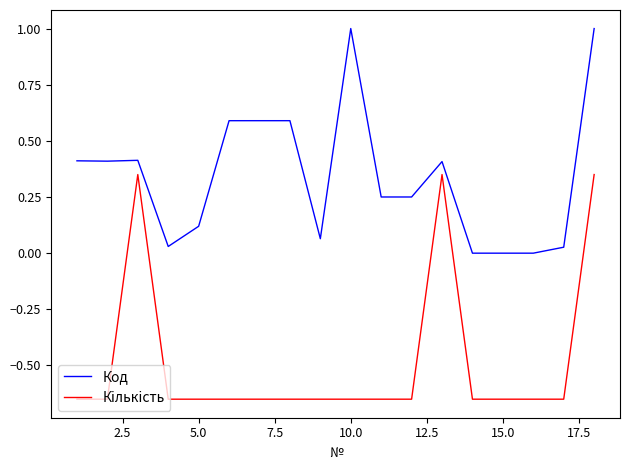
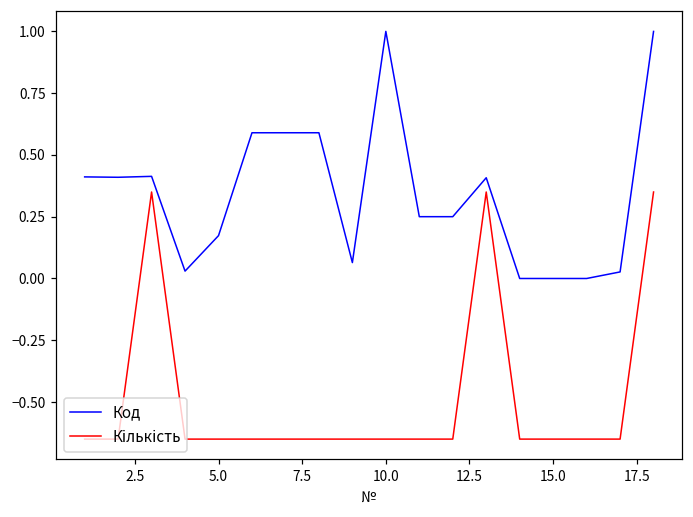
  {
    "Код": {
-     "5.0": 0.12,
+     "5.0": 0.17,
      "10.0": 1.00,
      "15.0": 0.00
    },
    "Кількість": {
      "5.0": -0.65,
      "10.0": -0.65,
      "15.0": -0.65
    }
  }
